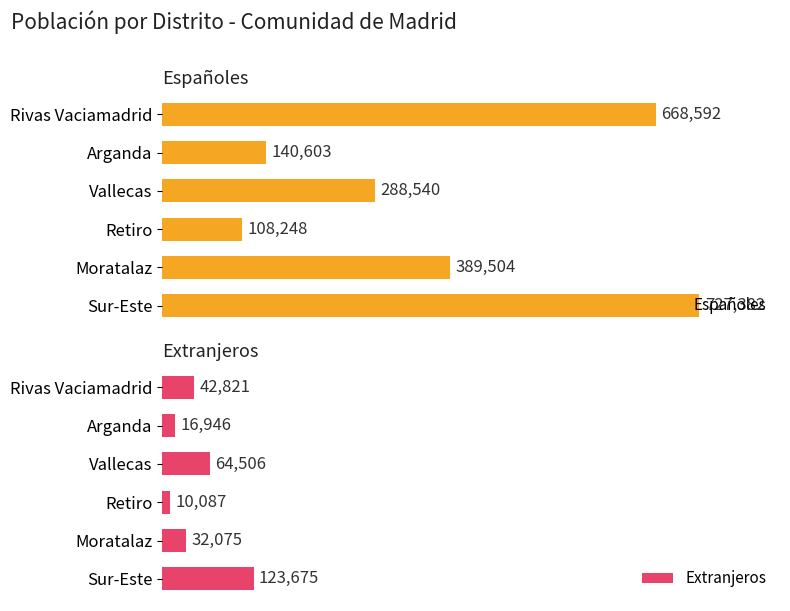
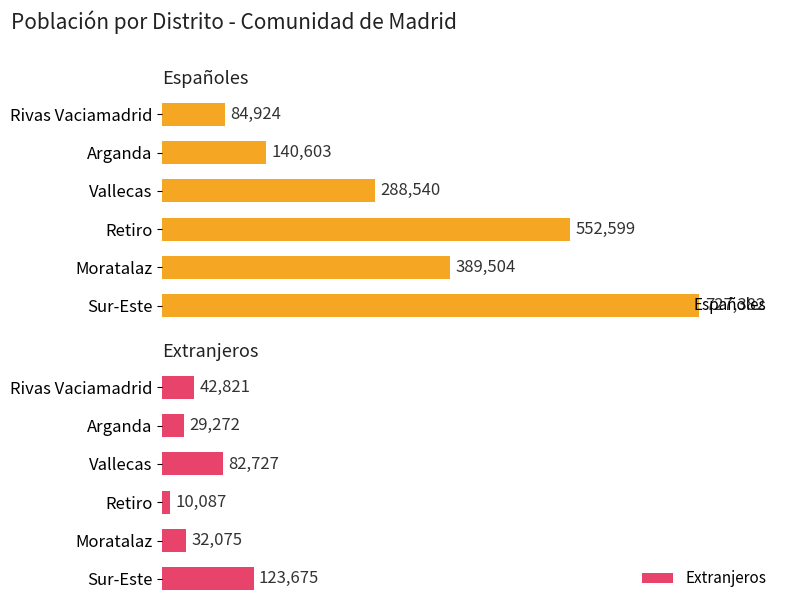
  {
    "Españoles": {
-     "Rivas Vaciamadrid": "668,592",
+     "Rivas Vaciamadrid": "84,924",
      "Arganda": "140,603",
      "Vallecas": "288,540",
-     "Retiro": "108,248",
+     "Retiro": "552,599",
      "Moratalaz": "389,504",
      "Sur-Este": "727,382"
    },
    "Extranjeros": {
      "Rivas Vaciamadrid": "42,821",
-     "Arganda": "16,946",
-     "Vallecas": "64,506",
+     "Arganda": "29,272",
+     "Vallecas": "82,727",
      "Retiro": "10,087",
      "Moratalaz": "32,075",
      "Sur-Este": "123,675"
    }
  }
